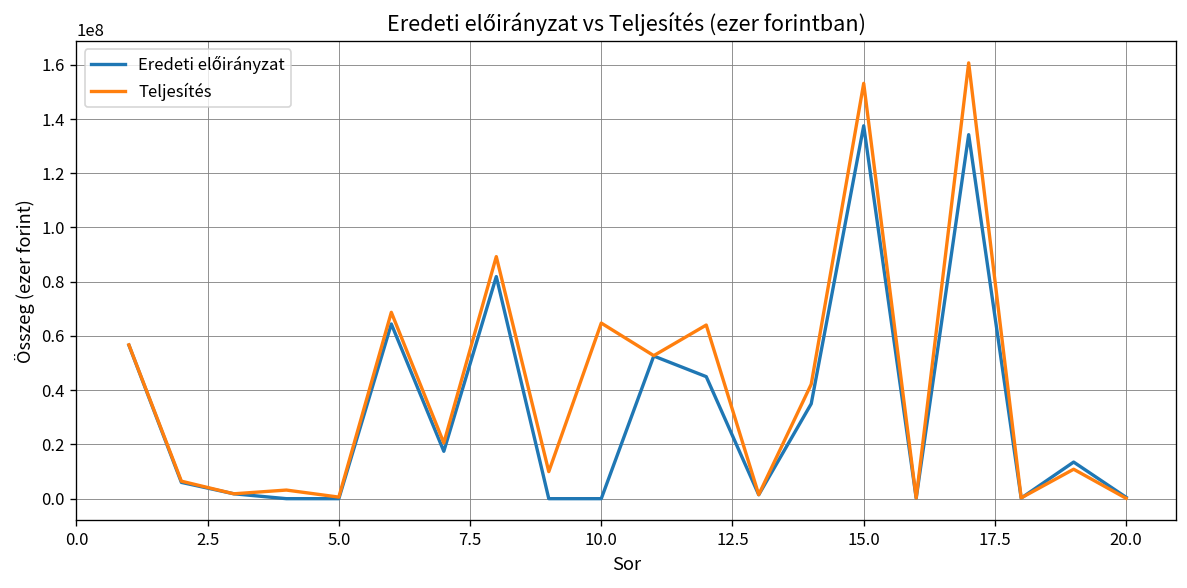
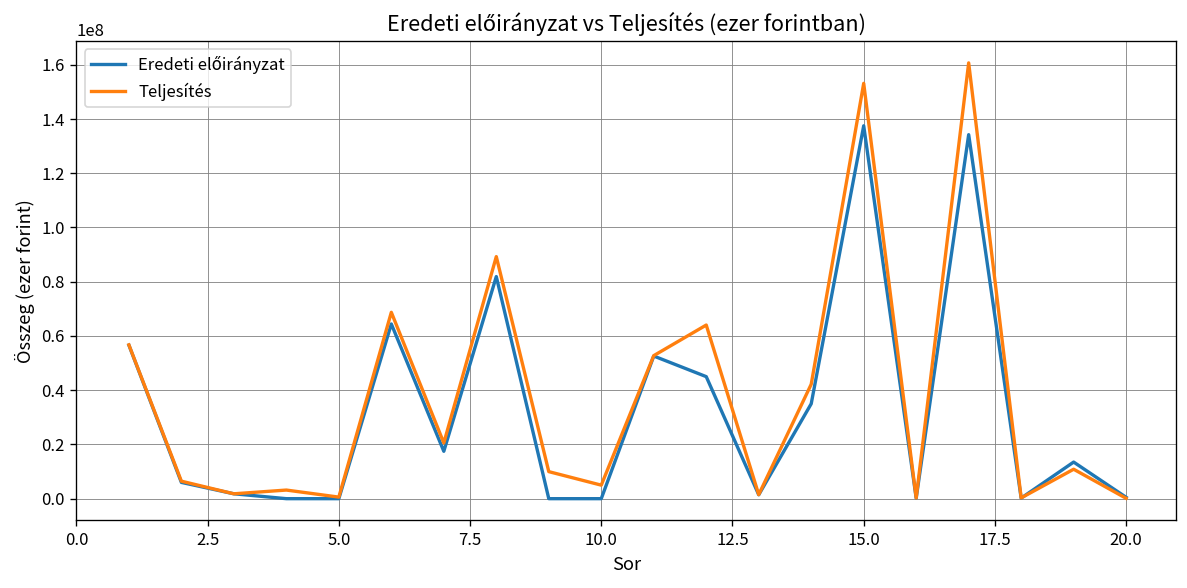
  {
    "Eredeti előirányzat": {
      "10.0": 0,
      "15.0": 138000000
    },
    "Teljesítés": {
-     "10.0": 65000000,
+     "10.0": 5000000,
      "15.0": 153000000
    }
  }
